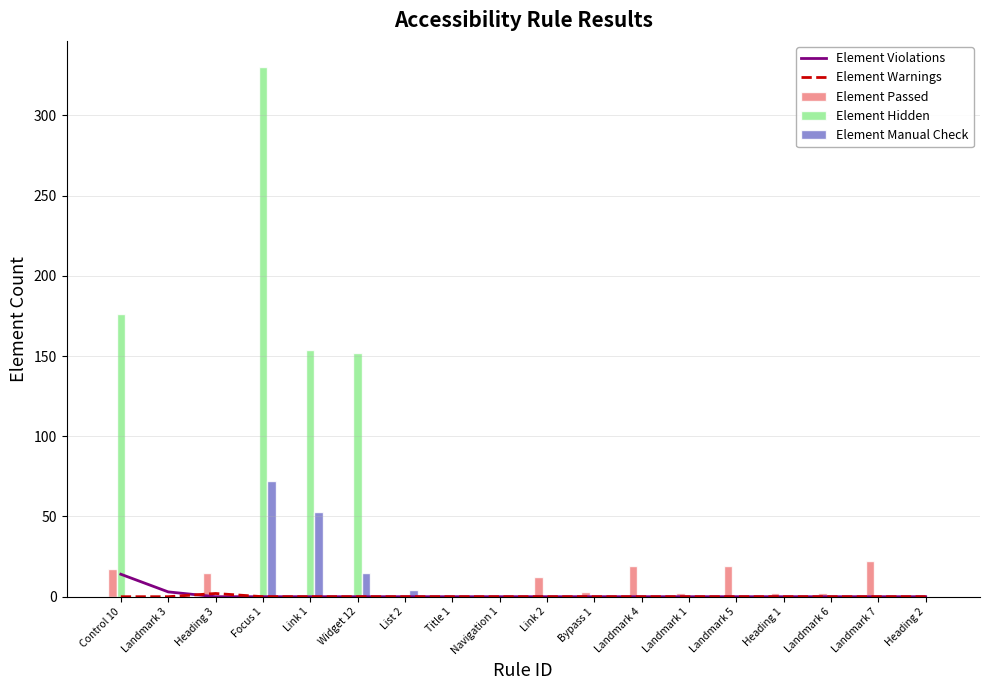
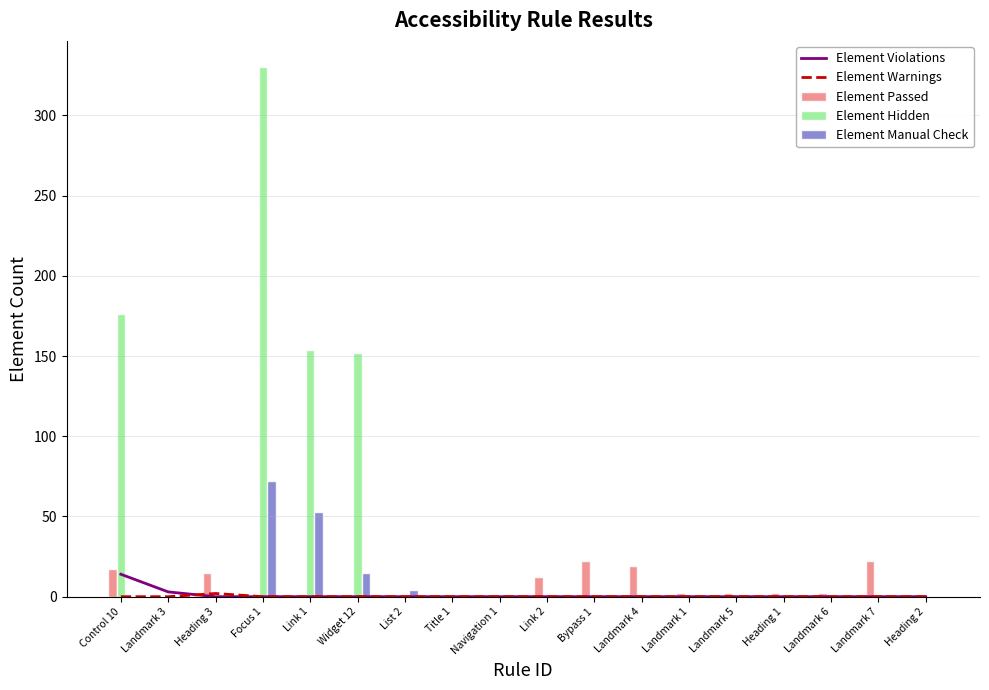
  {
    "Element Passed": {
      "Control 10": 17,
      "Landmark 3": 0,
      "Heading 3": 15,
      "Focus 1": 0,
      "Link 1": 0,
      "Widget 12": 0,
      "List 2": 0,
      "Title 1": 0,
      "Navigation 1": 0,
      "Link 2": 12,
-     "Bypass 1": 3,
+     "Bypass 1": 22,
      "Landmark 4": 19,
      "Landmark 1": 2,
-     "Landmark 5": 19,
+     "Landmark 5": 2,
      "Heading 1": 2,
      "Landmark 6": 2,
      "Landmark 7": 22
    },
    "Element Violations": {
      "Control 10": 14,
      "Landmark 3": 3,
      "Heading 3": 0
    },
    "Element Warnings": {
      "Control 10": 0,
      "Landmark 3": 0,
      "Heading 3": 2
    },
    "Element Hidden": {
      "Control 10": 176,
      "Landmark 3": 0,
      "Heading 3": 0,
      "Focus 1": 330,
      "Link 1": 154,
      "Widget 12": 152,
      "List 2": 0,
      "Title 1": 0,
      "Navigation 1": 0,
      "Link 2": 0,
      "Bypass 1": 0,
      "Landmark 4": 0,
      "Landmark 1": 0,
      "Landmark 5": 0,
      "Heading 1": 0,
      "Landmark 6": 0,
      "Landmark 7": 0,
      "Heading 2": 0
    },
    "Element Manual Check": {
      "Control 10": 0,
      "Landmark 3": 0,
      "Heading 3": 0,
      "Focus 1": 72,
      "Link 1": 53,
      "Widget 12": 15,
      "List 2": 4,
      "Link 2": 0,
      "Bypass 1": 0,
      "Landmark 4": 0,
      "Landmark 1": 0,
      "Landmark 5": 0,
      "Heading 1": 0,
      "Landmark 6": 0,
      "Landmark 7": 0,
      "Heading 2": 0
    }
  }
